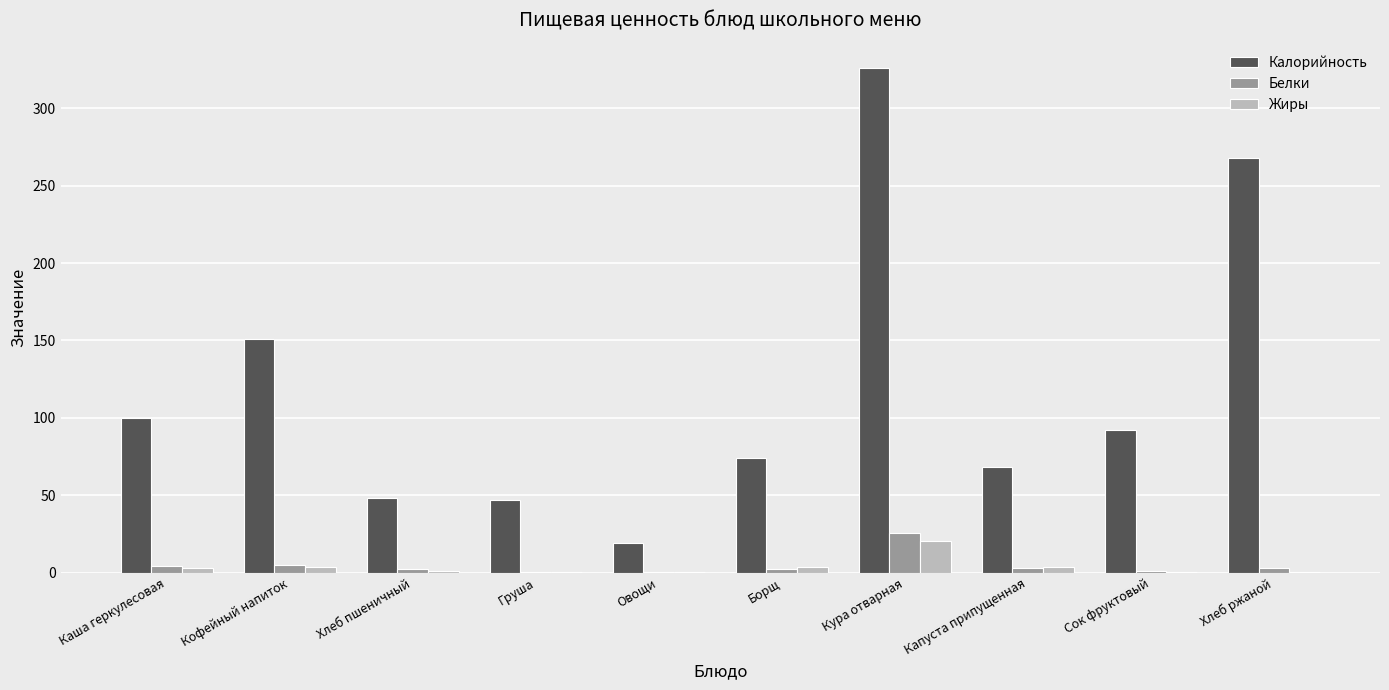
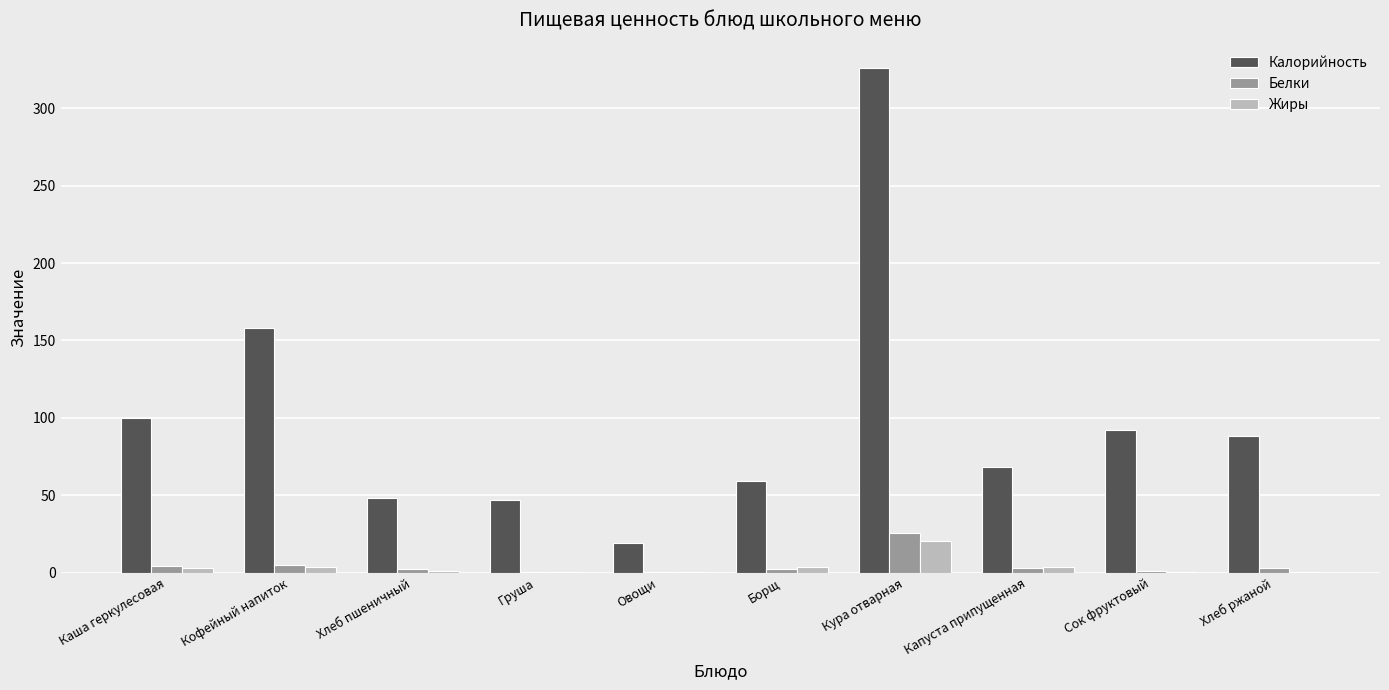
  {
    "Калорийность": {
      "Каша геркулесовая": 100,
-     "Кофейный напиток": 151,
+     "Кофейный напиток": 158,
      "Хлеб пшеничный": 48,
      "Груша": 47,
      "Овощи": 19,
-     "Борщ": 74,
+     "Борщ": 59,
      "Кура отварная": 326,
      "Капуста припущенная": 68,
      "Сок фруктовый": 92,
-     "Хлеб ржаной": 268
+     "Хлеб ржаной": 88
    }
  }
